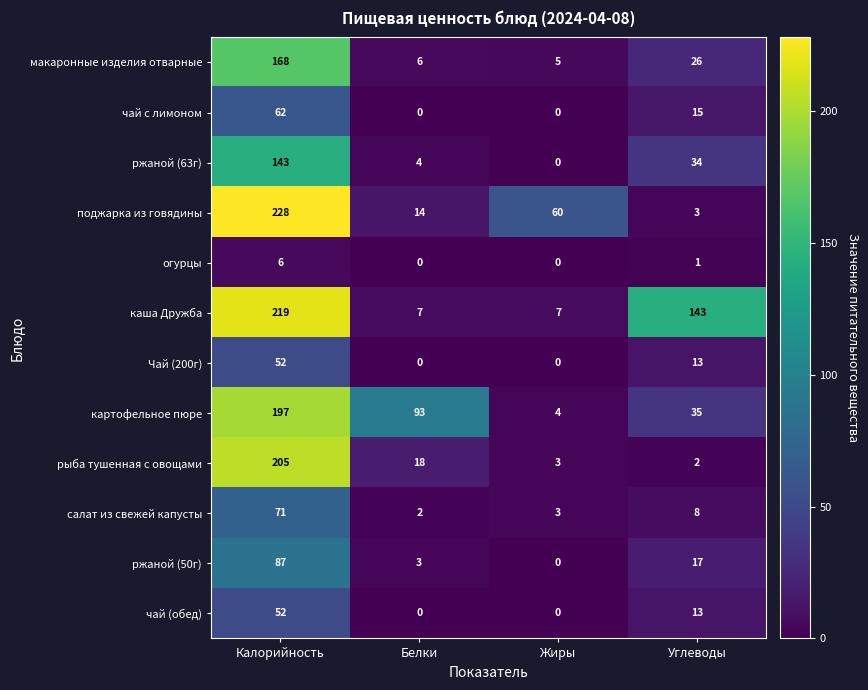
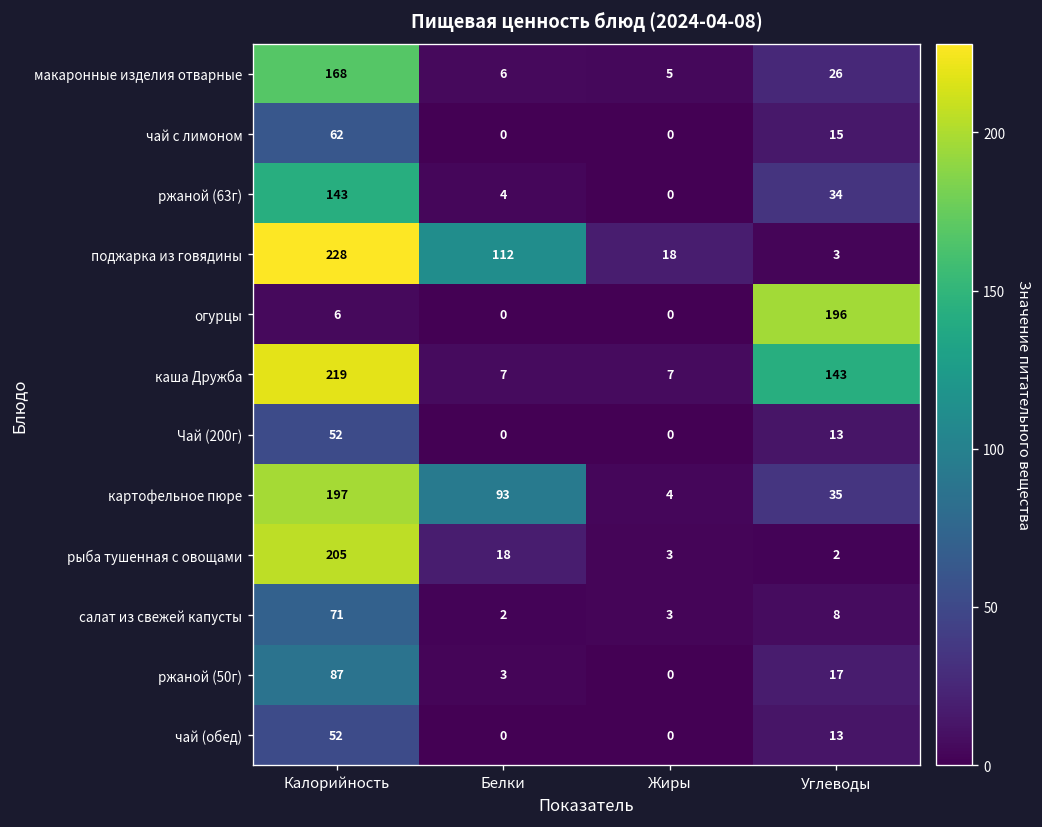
  {
    "макаронные изделия отварные": {
      "Калорийность": 168,
      "Белки": 6,
      "Жиры": 5,
      "Углеводы": 26
    },
    "чай с лимоном": {
      "Калорийность": 62,
      "Белки": 0,
      "Жиры": 0,
      "Углеводы": 15
    },
    "ржаной (63г)": {
      "Калорийность": 143,
      "Белки": 4,
      "Жиры": 0,
      "Углеводы": 34
    },
    "поджарка из говядины": {
      "Калорийность": 228,
-     "Белки": 14,
-     "Жиры": 60,
+     "Белки": 112,
+     "Жиры": 18,
      "Углеводы": 3
    },
    "огурцы": {
      "Калорийность": 6,
      "Белки": 0,
      "Жиры": 0,
-     "Углеводы": 1
+     "Углеводы": 196
    },
    "каша Дружба": {
      "Калорийность": 219,
      "Белки": 7,
      "Жиры": 7,
      "Углеводы": 143
    },
    "Чай (200г)": {
      "Калорийность": 52,
      "Белки": 0,
      "Жиры": 0,
      "Углеводы": 13
    },
    "картофельное пюре": {
      "Калорийность": 197,
      "Белки": 93,
      "Жиры": 4,
      "Углеводы": 35
    },
    "рыба тушенная с овощами": {
      "Калорийность": 205,
      "Белки": 18,
      "Жиры": 3,
      "Углеводы": 2
    },
    "салат из свежей капусты": {
      "Калорийность": 71,
      "Белки": 2,
      "Жиры": 3,
      "Углеводы": 8
    },
    "ржаной (50г)": {
      "Калорийность": 87,
      "Белки": 3,
      "Жиры": 0,
      "Углеводы": 17
    },
    "чай (обед)": {
      "Калорийность": 52,
      "Белки": 0,
      "Жиры": 0,
      "Углеводы": 13
    }
  }
